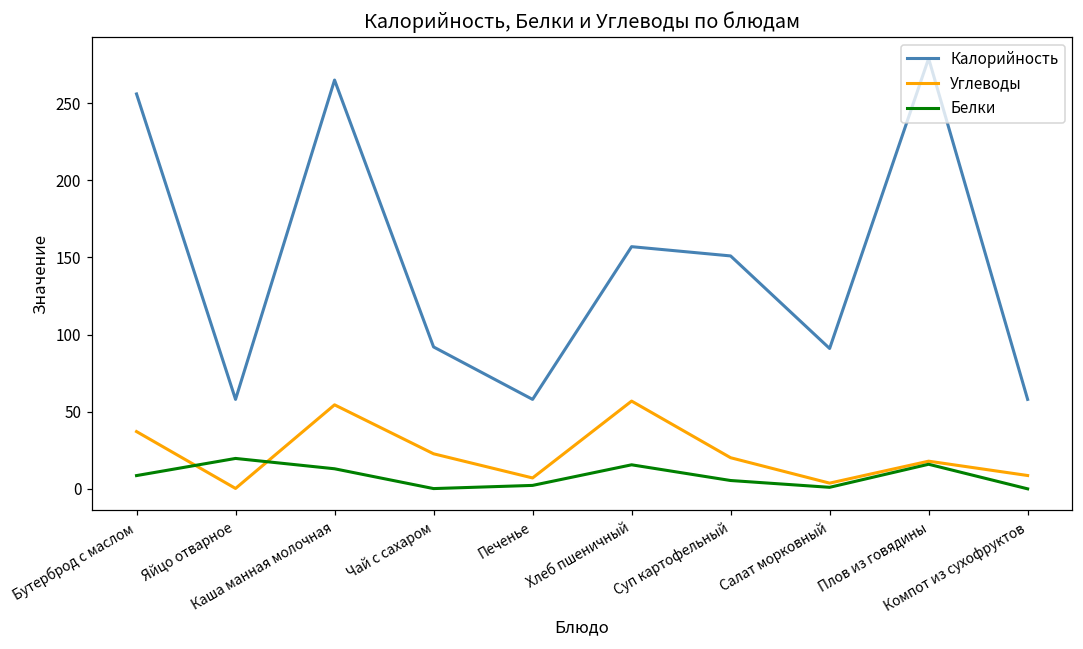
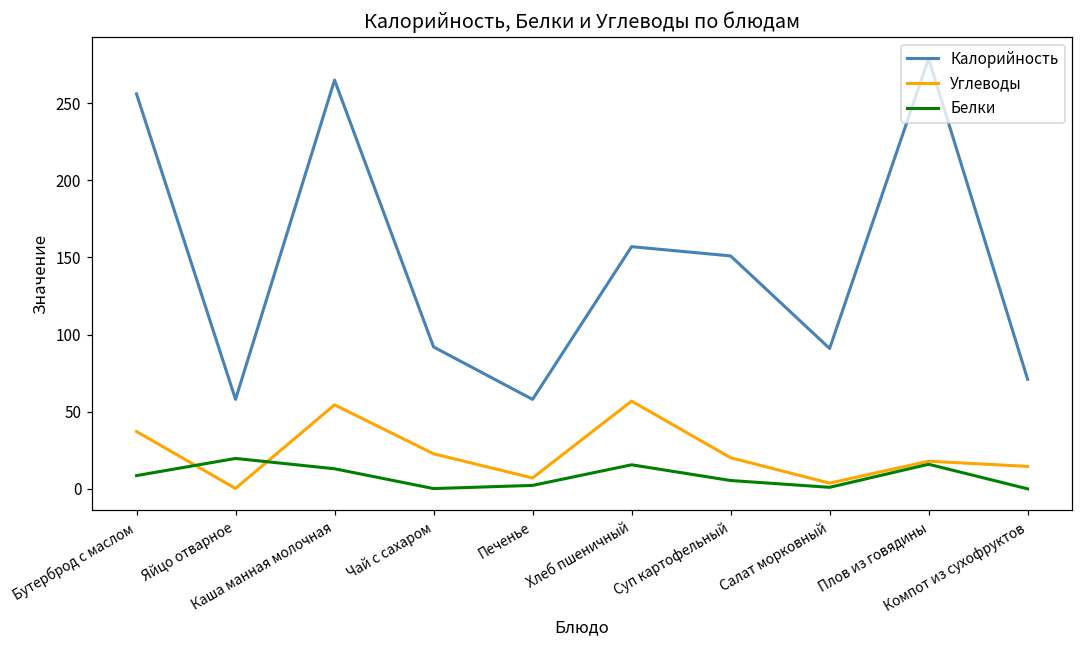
  {
    "Калорийность": {
      "Бутерброд с маслом": 256,
      "Яйцо отварное": 58,
      "Каша манная молочная": 265,
      "Чай с сахаром": 92,
      "Печенье": 58,
      "Хлеб пшеничный": 157,
      "Суп картофельный": 151,
      "Салат морковный": 91,
-     "Компот из сухофруктов": 58
+     "Компот из сухофруктов": 71
    },
    "Углеводы": {
      "Бутерброд с маслом": 37,
      "Яйцо отварное": 0,
      "Каша манная молочная": 54,
      "Чай с сахаром": 23,
      "Печенье": 7,
      "Хлеб пшеничный": 57,
      "Суп картофельный": 20,
      "Салат морковный": 4,
      "Плов из говядины": 18,
-     "Компот из сухофруктов": 9
+     "Компот из сухофруктов": 15
    },
    "Белки": {
      "Бутерброд с маслом": 9,
      "Яйцо отварное": 20,
      "Каша манная молочная": 13,
      "Чай с сахаром": 0,
      "Печенье": 2,
      "Хлеб пшеничный": 16,
      "Суп картофельный": 5,
      "Салат морковный": 1,
      "Плов из говядины": 16,
      "Компот из сухофруктов": 0
    }
  }
